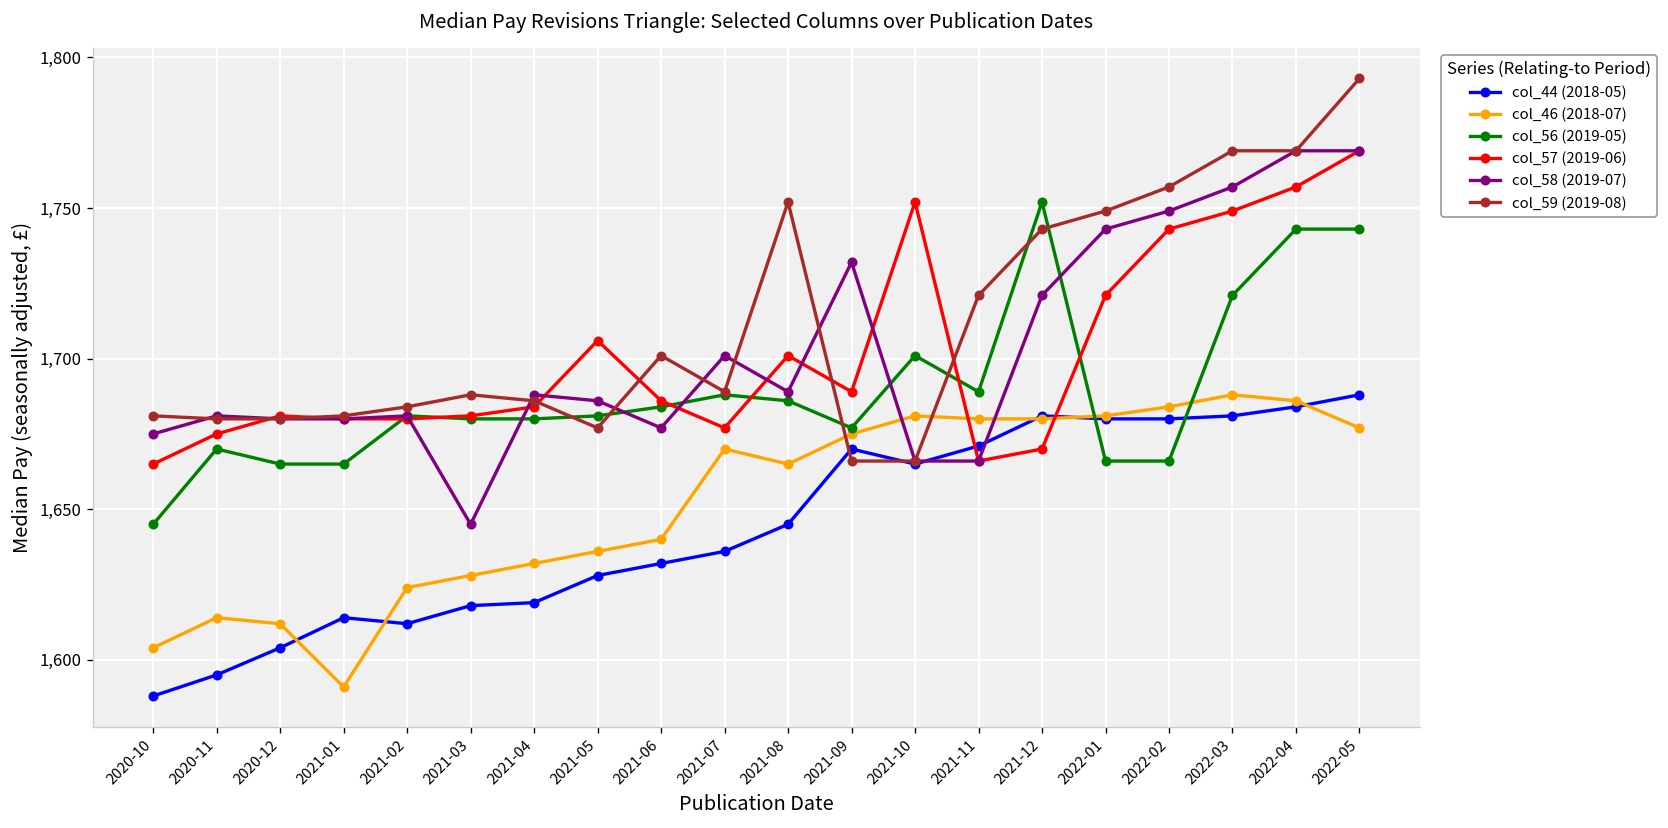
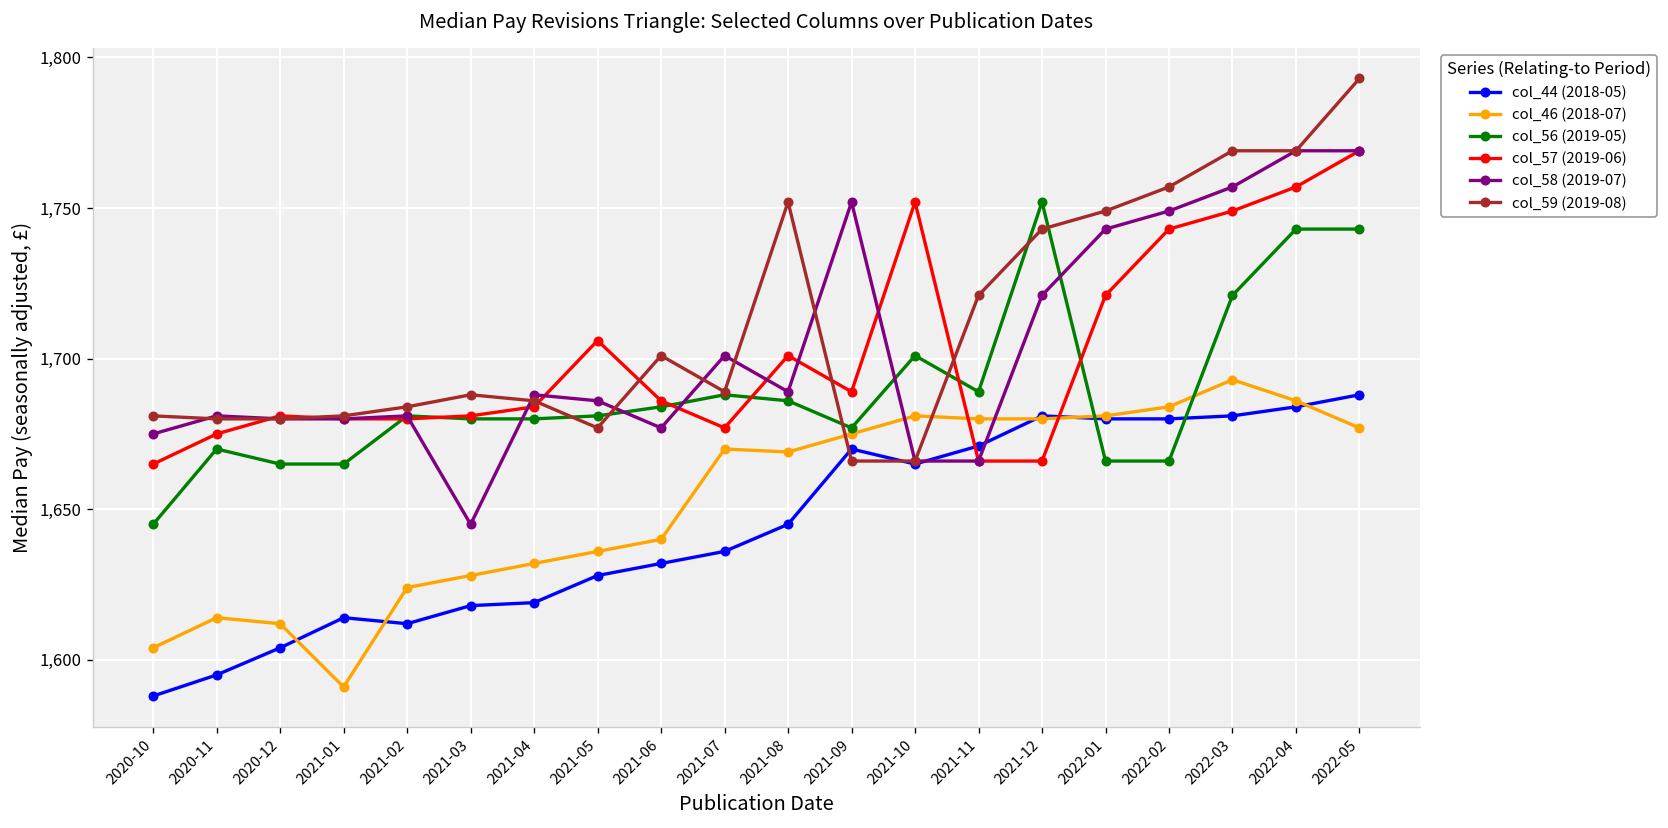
  {
    "col_44 (2018-05)": {
      "2020-10": "1,588",
      "2020-11": "1,595",
      "2020-12": "1,604",
      "2021-01": "1,614",
      "2021-02": "1,612",
      "2021-03": "1,618",
      "2021-04": "1,619",
      "2021-05": "1,628",
      "2021-06": "1,632",
      "2021-07": "1,636",
      "2021-08": "1,645",
      "2021-09": "1,670",
      "2021-11": "1,671",
      "2021-12": "1,681",
      "2022-01": "1,680",
      "2022-02": "1,680",
      "2022-03": "1,681",
      "2022-04": "1,684",
      "2022-05": "1,688"
    },
    "col_46 (2018-07)": {
      "2020-10": "1,604",
      "2020-11": "1,614",
      "2020-12": "1,612",
      "2021-01": "1,591",
      "2021-02": "1,624",
      "2021-03": "1,628",
      "2021-04": "1,632",
      "2021-05": "1,636",
      "2021-06": "1,640",
      "2021-07": "1,670",
-     "2021-08": "1,665",
+     "2021-08": "1,669",
      "2021-09": "1,675",
      "2021-10": "1,681",
      "2021-11": "1,680",
      "2021-12": "1,680",
      "2022-01": "1,681",
      "2022-02": "1,684",
-     "2022-03": "1,688",
+     "2022-03": "1,693",
      "2022-04": "1,686",
      "2022-05": "1,677"
    },
    "col_56 (2019-05)": {
      "2020-10": "1,645",
      "2020-11": "1,670",
      "2020-12": "1,665",
      "2021-01": "1,665",
      "2021-03": "1,680",
      "2021-04": "1,680",
      "2021-05": "1,681",
      "2021-06": "1,684",
      "2021-08": "1,686",
      "2021-09": "1,677",
      "2021-10": "1,701",
      "2021-11": "1,689",
      "2021-12": "1,752",
      "2022-01": "1,666",
      "2022-02": "1,666",
      "2022-03": "1,721",
      "2022-04": "1,743",
      "2022-05": "1,743"
    },
    "col_57 (2019-06)": {
      "2020-10": "1,665",
      "2020-11": "1,675",
      "2020-12": "1,681",
      "2021-02": "1,680",
      "2021-03": "1,681",
      "2021-04": "1,684",
      "2021-05": "1,706",
      "2021-06": "1,686",
      "2021-07": "1,677",
      "2021-08": "1,701",
      "2021-09": "1,689",
      "2021-10": "1,752",
-     "2021-12": "1,670",
+     "2021-12": "1,666",
      "2022-01": "1,721",
      "2022-02": "1,743",
      "2022-03": "1,749",
      "2022-04": "1,757"
    },
    "col_58 (2019-07)": {
      "2020-10": "1,675",
      "2020-11": "1,681",
      "2021-03": "1,645",
      "2021-04": "1,688",
      "2021-05": "1,686",
      "2021-06": "1,677",
      "2021-07": "1,701",
      "2021-08": "1,689",
-     "2021-09": "1,732",
+     "2021-09": "1,752",
      "2021-12": "1,721",
      "2022-01": "1,743",
      "2022-02": "1,749",
      "2022-03": "1,757"
    },
    "col_59 (2019-08)": {
      "2020-10": "1,681",
      "2020-11": "1,680",
      "2021-01": "1,681",
      "2021-02": "1,684",
      "2021-03": "1,688",
      "2021-04": "1,686",
      "2021-05": "1,677",
      "2021-06": "1,701",
      "2021-08": "1,752",
      "2021-09": "1,666",
      "2021-11": "1,721",
      "2021-12": "1,743",
      "2022-01": "1,749",
      "2022-02": "1,757",
      "2022-03": "1,769",
      "2022-05": "1,793"
    }
  }
